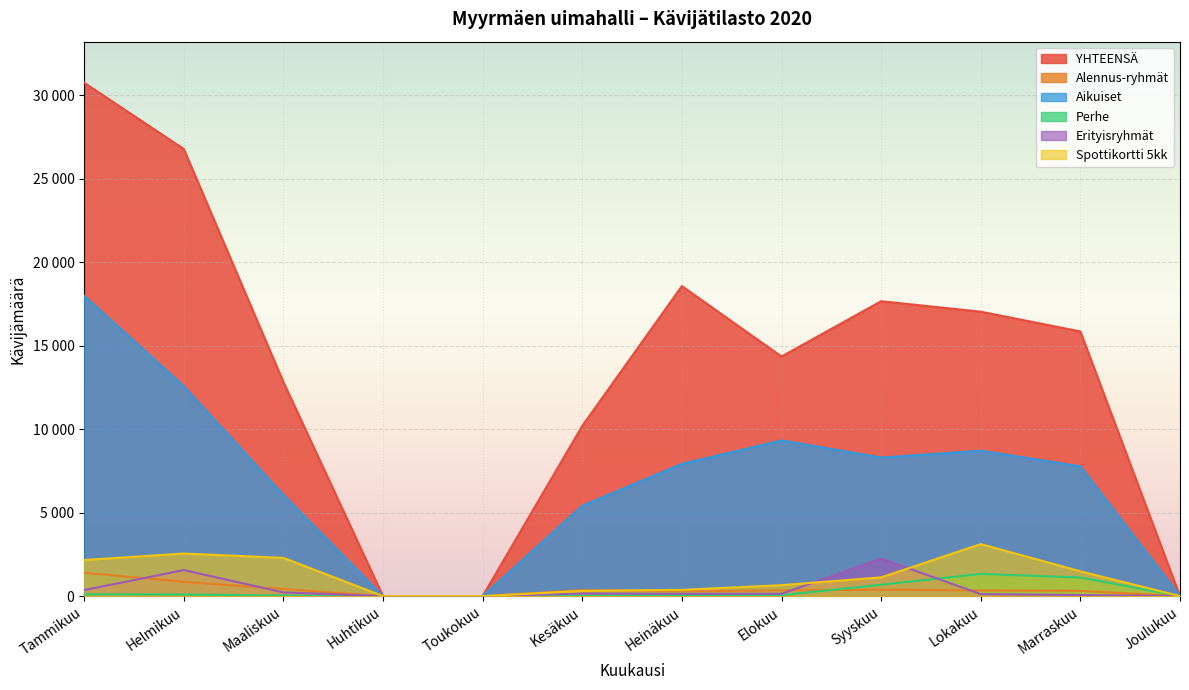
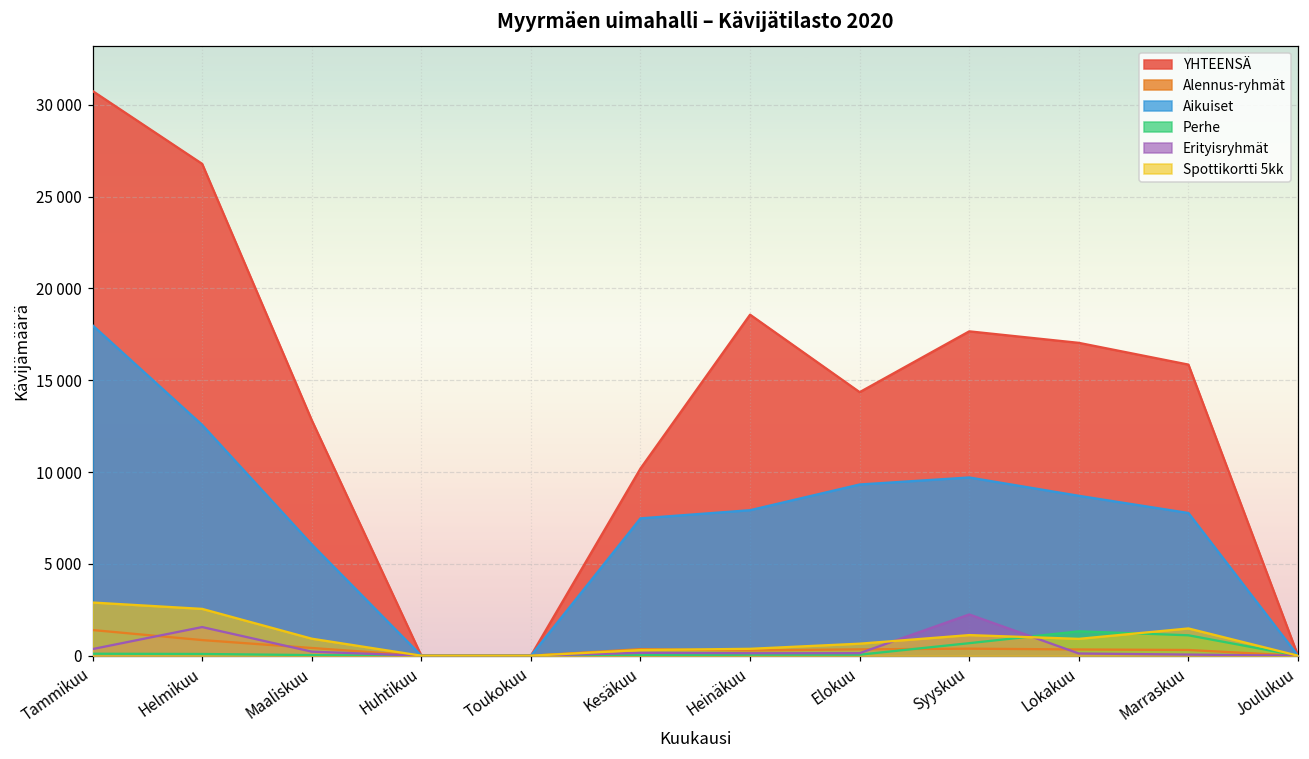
  {
    "Aikuiset": {
      "Tammikuu": 18000,
      "Helmikuu": 12600,
      "Maaliskuu": 6100,
-     "Kesäkuu": 5400,
+     "Kesäkuu": 7500,
      "Heinäkuu": 7900,
      "Elokuu": 9300,
-     "Syyskuu": 8300,
+     "Syyskuu": 9700,
      "Lokakuu": 8700,
      "Marraskuu": 7800
    },
    "Perhe": {
      "Tammikuu": 100,
      "Helmikuu": 100,
      "Maaliskuu": 0,
      "Syyskuu": 700,
      "Lokakuu": 1300,
      "Marraskuu": 1100
    },
    "Erityisryhmät": {
      "Tammikuu": 400,
      "Helmikuu": 1600,
      "Maaliskuu": 200,
      "Syyskuu": 2200,
      "Lokakuu": 100,
      "Marraskuu": 100
    },
    "Spottikortti 5kk": {
-     "Tammikuu": 2200,
+     "Tammikuu": 2900,
      "Helmikuu": 2600,
-     "Maaliskuu": 2300,
+     "Maaliskuu": 900,
      "Elokuu": 700,
      "Syyskuu": 1100,
-     "Lokakuu": 3100,
+     "Lokakuu": 900,
      "Marraskuu": 1500
    }
  }
